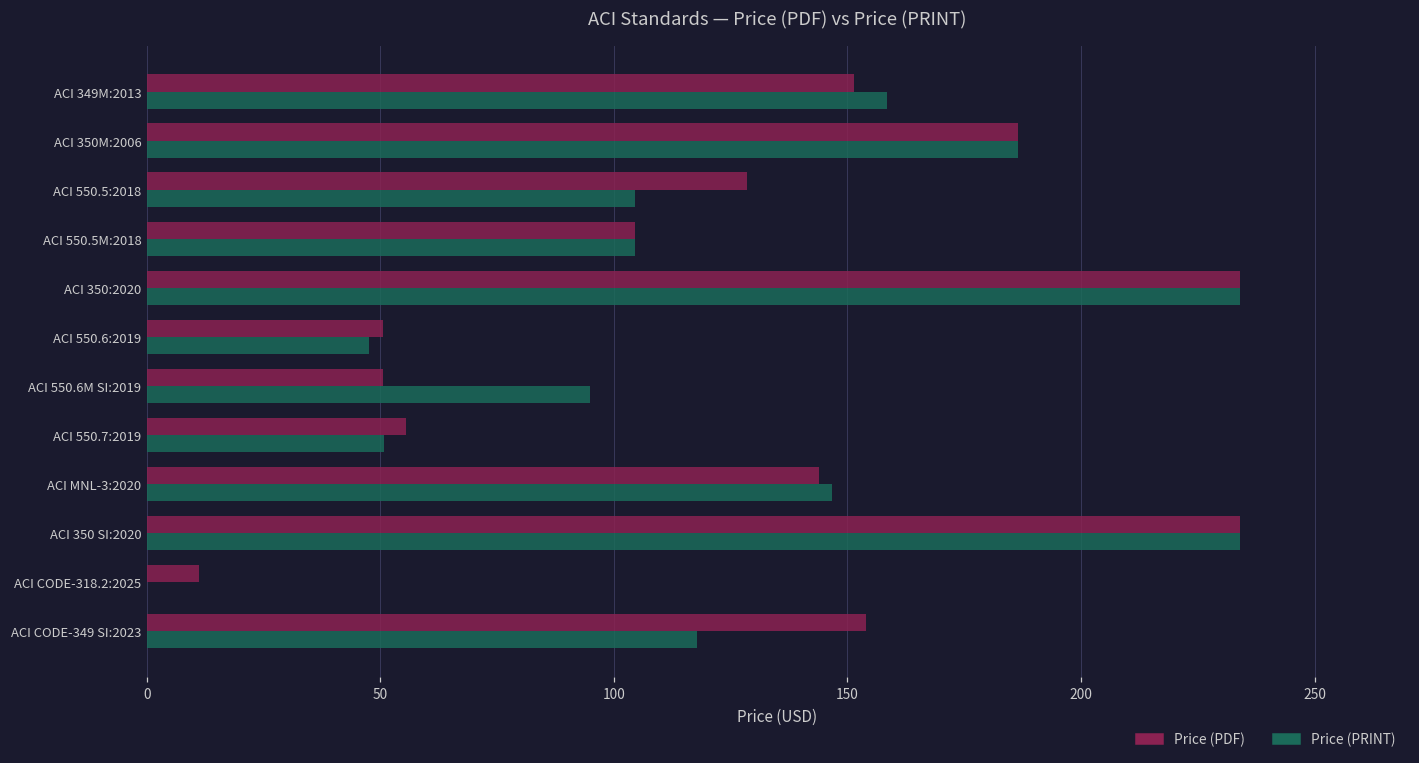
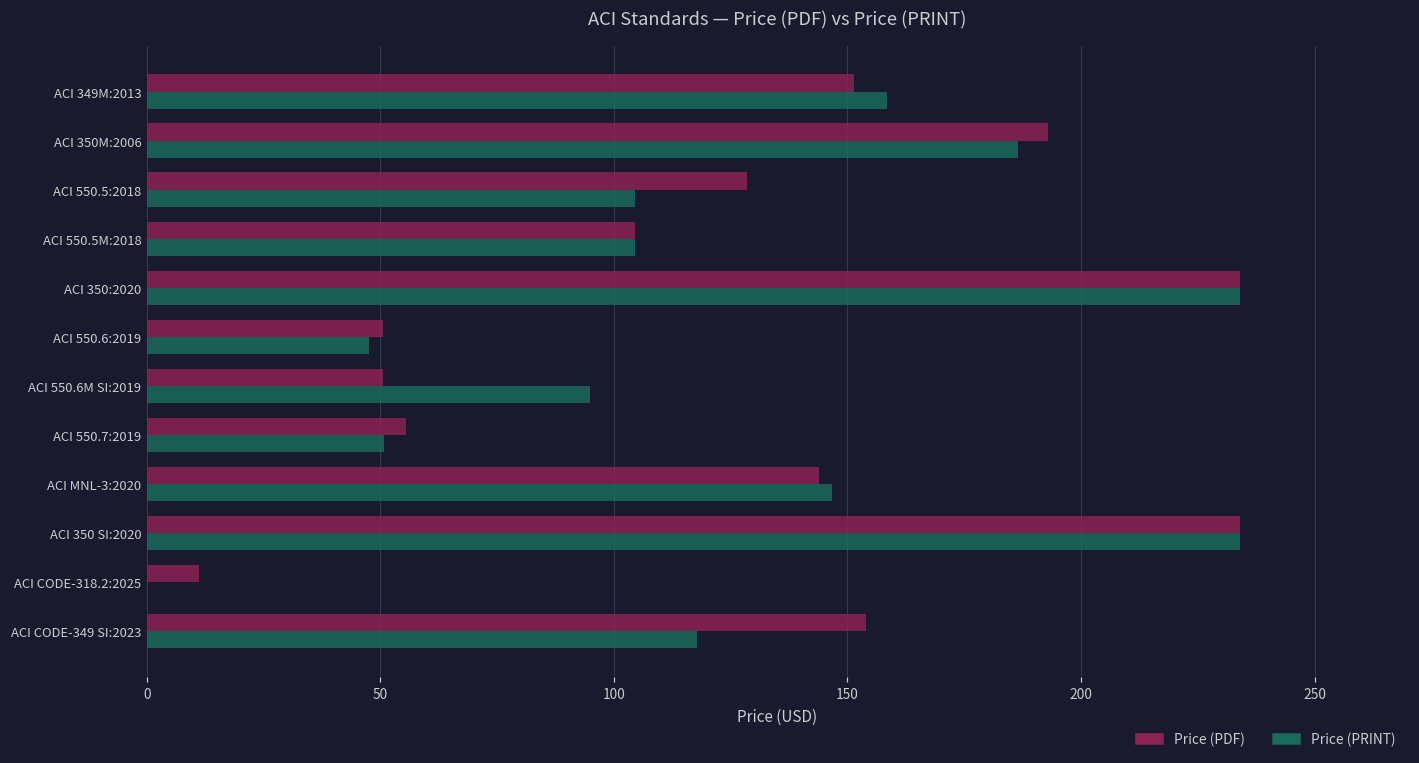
  {
    "Price (PDF)": {
      "ACI 349M:2013": 152,
-     "ACI 350M:2006": 187,
+     "ACI 350M:2006": 193,
      "ACI 550.5:2018": 128,
      "ACI 550.5M:2018": 105,
      "ACI 350:2020": 234,
      "ACI 550.6:2019": 51,
      "ACI 550.6M SI:2019": 51,
      "ACI 550.7:2019": 56,
      "ACI MNL-3:2020": 144,
      "ACI 350 SI:2020": 234,
      "ACI CODE-318.2:2025": 11,
      "ACI CODE-349 SI:2023": 154
    },
    "Price (PRINT)": {
      "ACI 349M:2013": 159,
      "ACI 350M:2006": 187,
      "ACI 550.5:2018": 105,
      "ACI 550.5M:2018": 105,
      "ACI 350:2020": 234,
      "ACI 550.6:2019": 48,
      "ACI 550.6M SI:2019": 95,
      "ACI 550.7:2019": 51,
      "ACI MNL-3:2020": 147,
      "ACI 350 SI:2020": 234,
      "ACI CODE-318.2:2025": 0,
      "ACI CODE-349 SI:2023": 118
    }
  }
